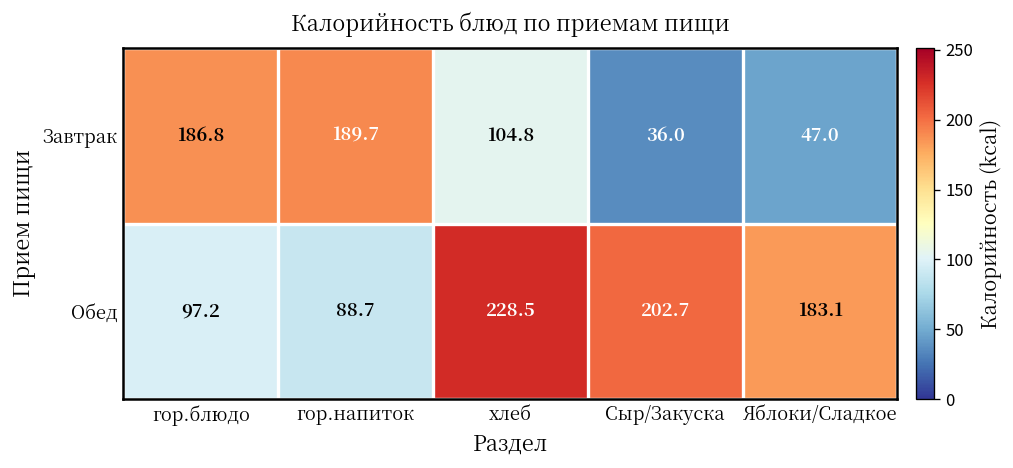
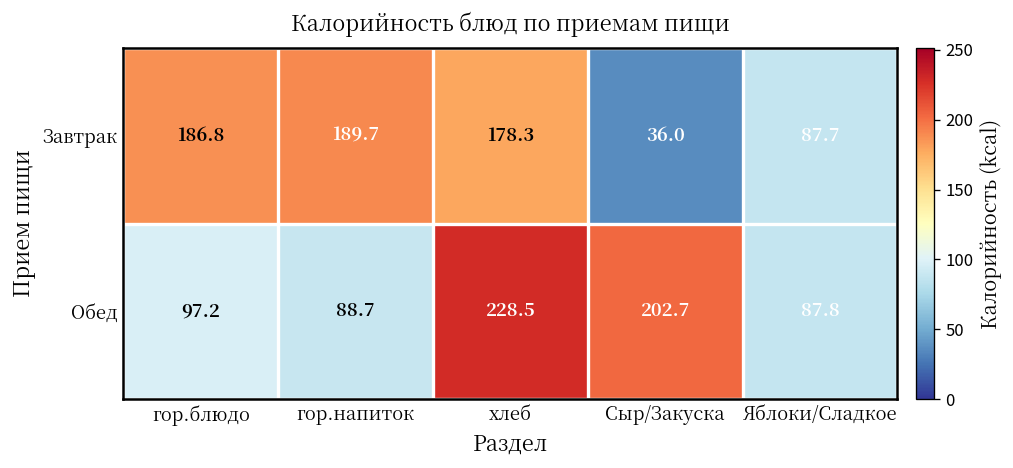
  {
    "Завтрак": {
      "гор.блюдо": 186.8,
      "гор.напиток": 189.7,
-     "хлеб": 104.8,
+     "хлеб": 178.3,
      "Сыр/Закуска": 36.0,
-     "Яблоки/Сладкое": 47.0
+     "Яблоки/Сладкое": 87.7
    },
    "Обед": {
      "гор.блюдо": 97.2,
      "гор.напиток": 88.7,
      "хлеб": 228.5,
      "Сыр/Закуска": 202.7,
-     "Яблоки/Сладкое": 183.1
+     "Яблоки/Сладкое": 87.8
    }
  }
